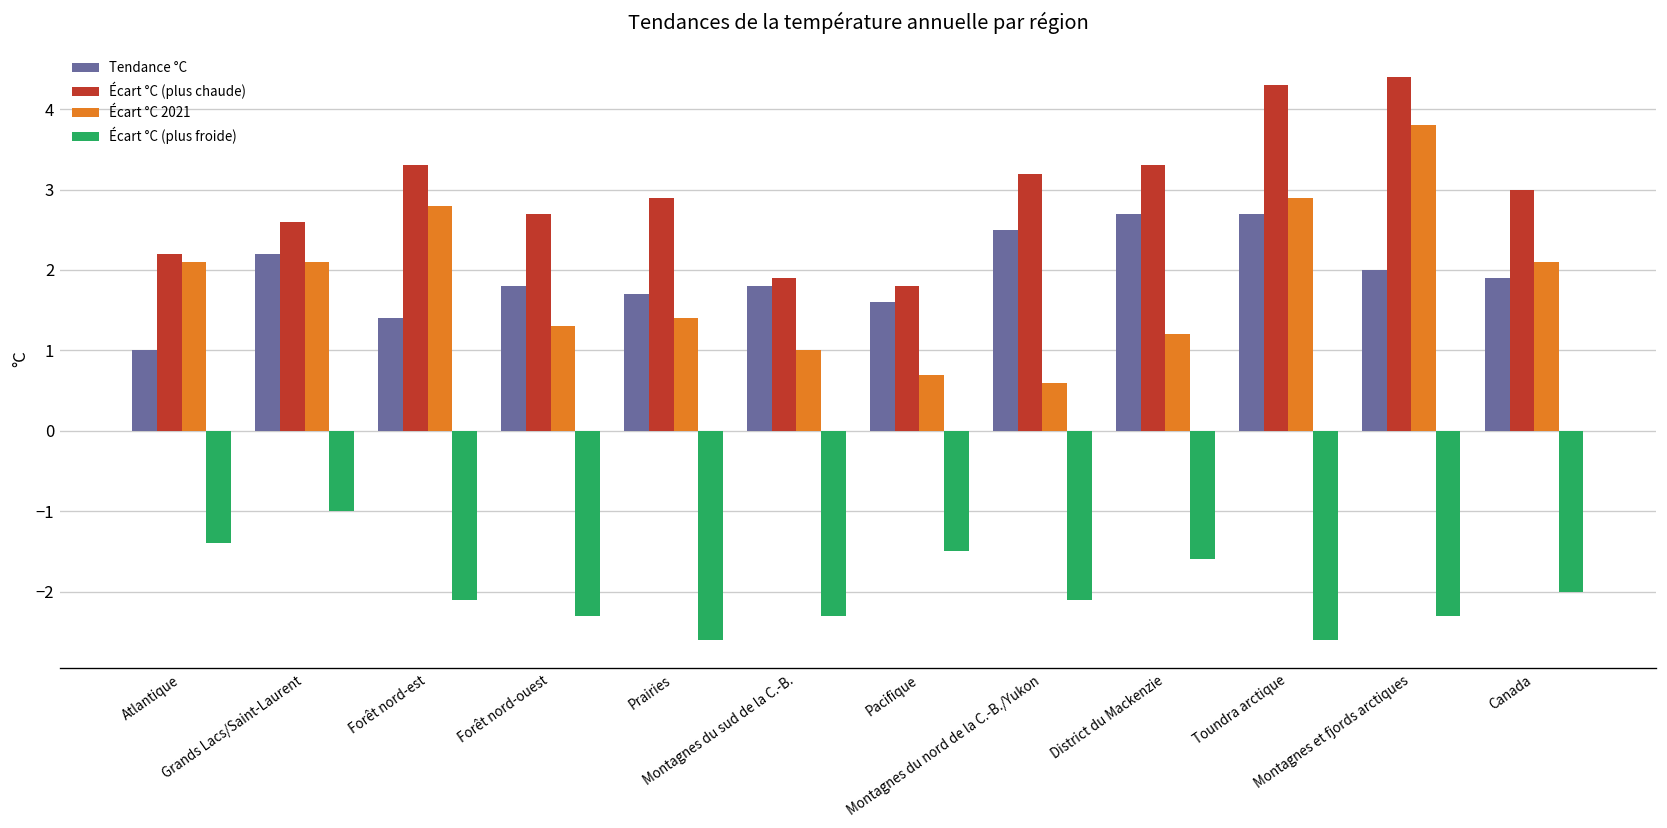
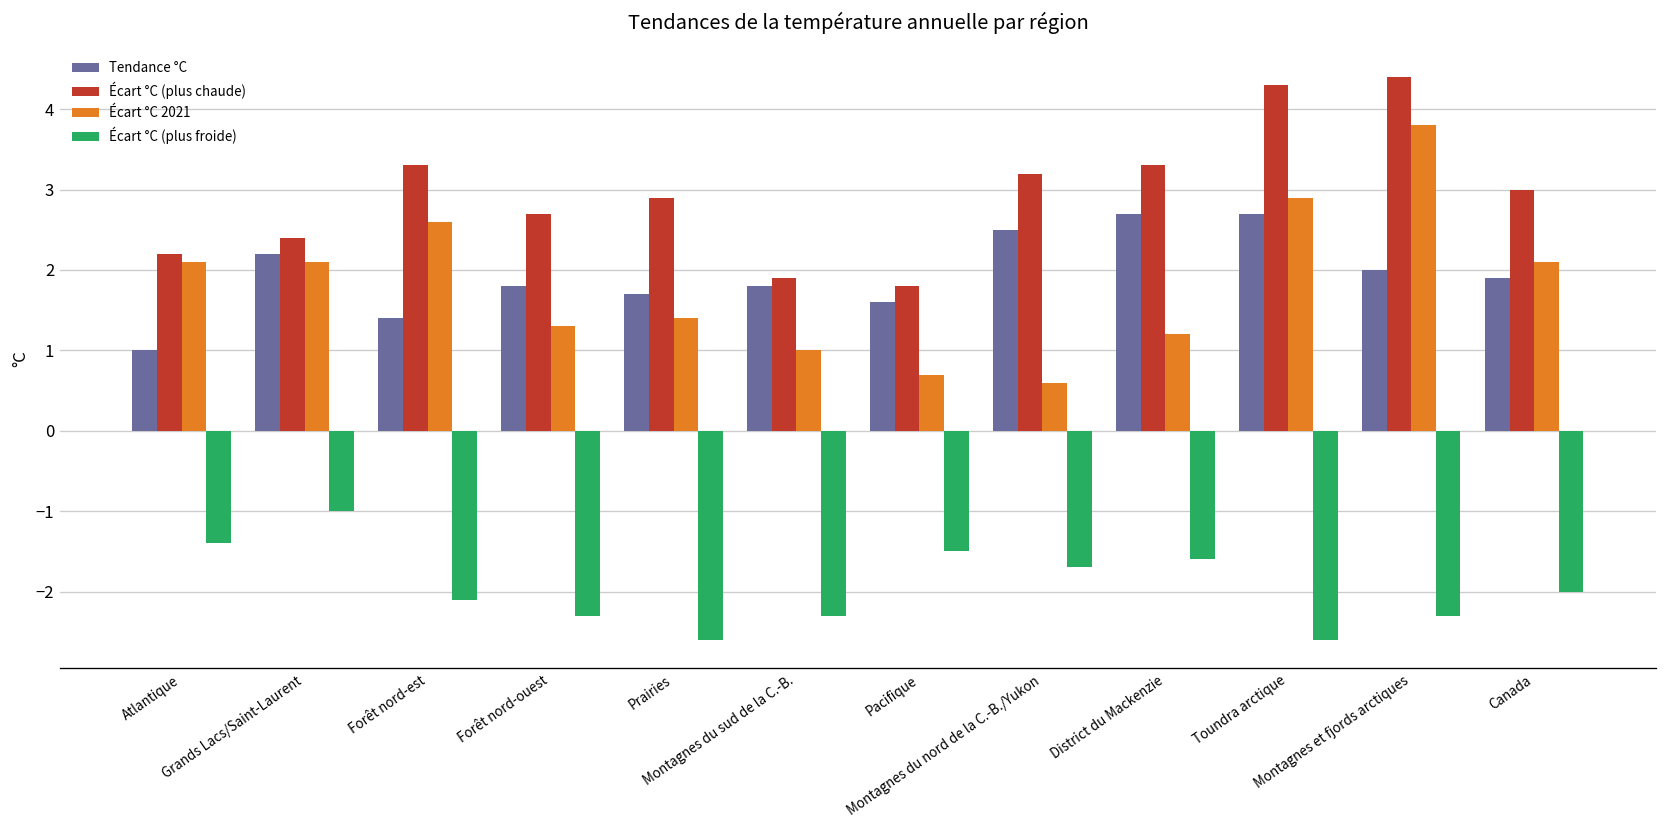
  {
    "Tendance °C": {
      "Atlantique": 1.0,
      "Grands Lacs/Saint-Laurent": 2.2,
      "Forêt nord-est": 1.4,
      "Forêt nord-ouest": 1.8,
      "Prairies": 1.7,
      "Montagnes du sud de la C.-B.": 1.8,
      "Pacifique": 1.6,
      "Montagnes du nord de la C.-B./Yukon": 2.5,
      "District du Mackenzie": 2.7,
      "Toundra arctique": 2.7,
      "Montagnes et fjords arctiques": 2.0,
      "Canada": 1.9
    },
    "Écart °C (plus chaude)": {
      "Atlantique": 2.2,
-     "Grands Lacs/Saint-Laurent": 2.6,
+     "Grands Lacs/Saint-Laurent": 2.4,
      "Forêt nord-est": 3.3,
      "Forêt nord-ouest": 2.7,
      "Prairies": 2.9,
      "Montagnes du sud de la C.-B.": 1.9,
      "Pacifique": 1.8,
      "Montagnes du nord de la C.-B./Yukon": 3.2,
      "District du Mackenzie": 3.3,
      "Toundra arctique": 4.3,
      "Montagnes et fjords arctiques": 4.4,
      "Canada": 3.0
    },
    "Écart °C 2021": {
      "Atlantique": 2.1,
      "Grands Lacs/Saint-Laurent": 2.1,
-     "Forêt nord-est": 2.8,
+     "Forêt nord-est": 2.6,
      "Forêt nord-ouest": 1.3,
      "Prairies": 1.4,
      "Montagnes du sud de la C.-B.": 1.0,
      "Pacifique": 0.7,
      "Montagnes du nord de la C.-B./Yukon": 0.6,
      "District du Mackenzie": 1.2,
      "Toundra arctique": 2.9,
      "Montagnes et fjords arctiques": 3.8,
      "Canada": 2.1
    },
    "Écart °C (plus froide)": {
      "Atlantique": -1.4,
      "Grands Lacs/Saint-Laurent": -1.0,
      "Forêt nord-est": -2.1,
      "Forêt nord-ouest": -2.3,
      "Prairies": -2.6,
      "Montagnes du sud de la C.-B.": -2.3,
      "Pacifique": -1.5,
-     "Montagnes du nord de la C.-B./Yukon": -2.1,
+     "Montagnes du nord de la C.-B./Yukon": -1.7,
      "District du Mackenzie": -1.6,
      "Toundra arctique": -2.6,
      "Montagnes et fjords arctiques": -2.3,
      "Canada": -2.0
    }
  }
